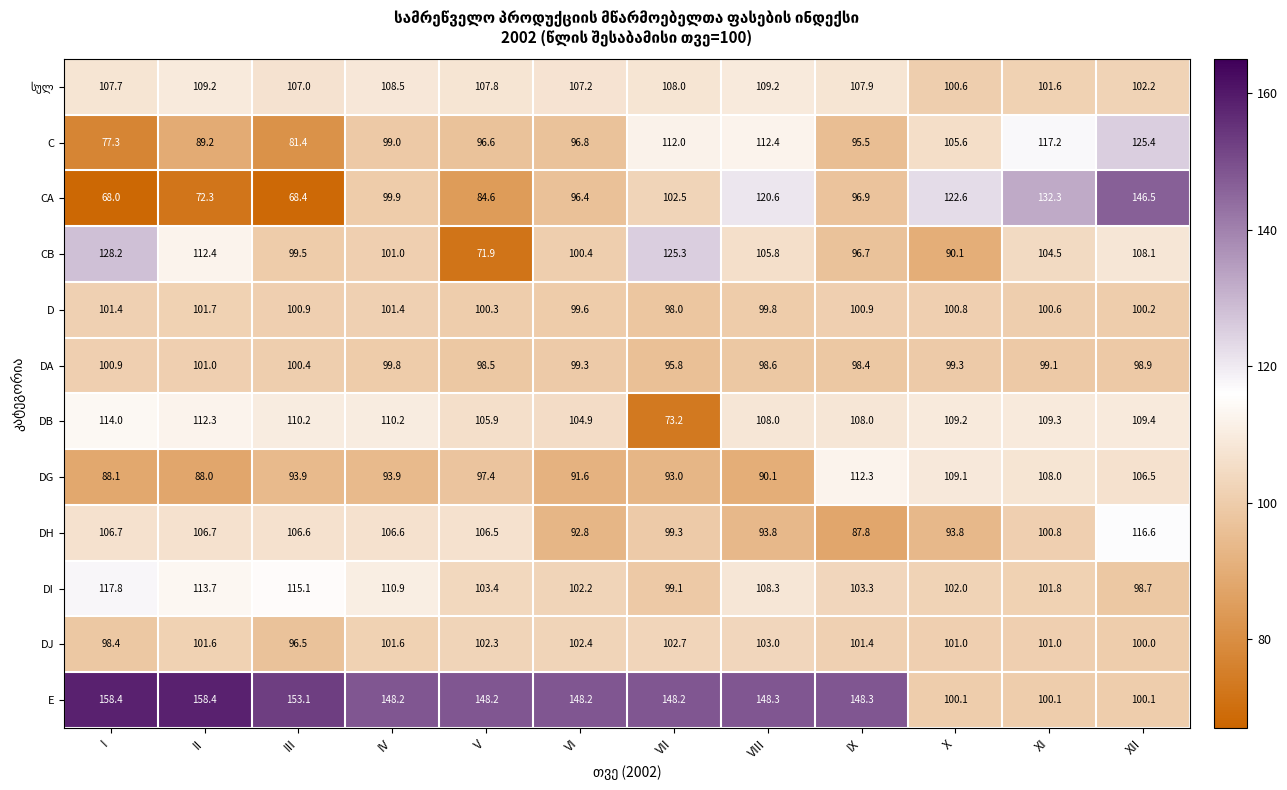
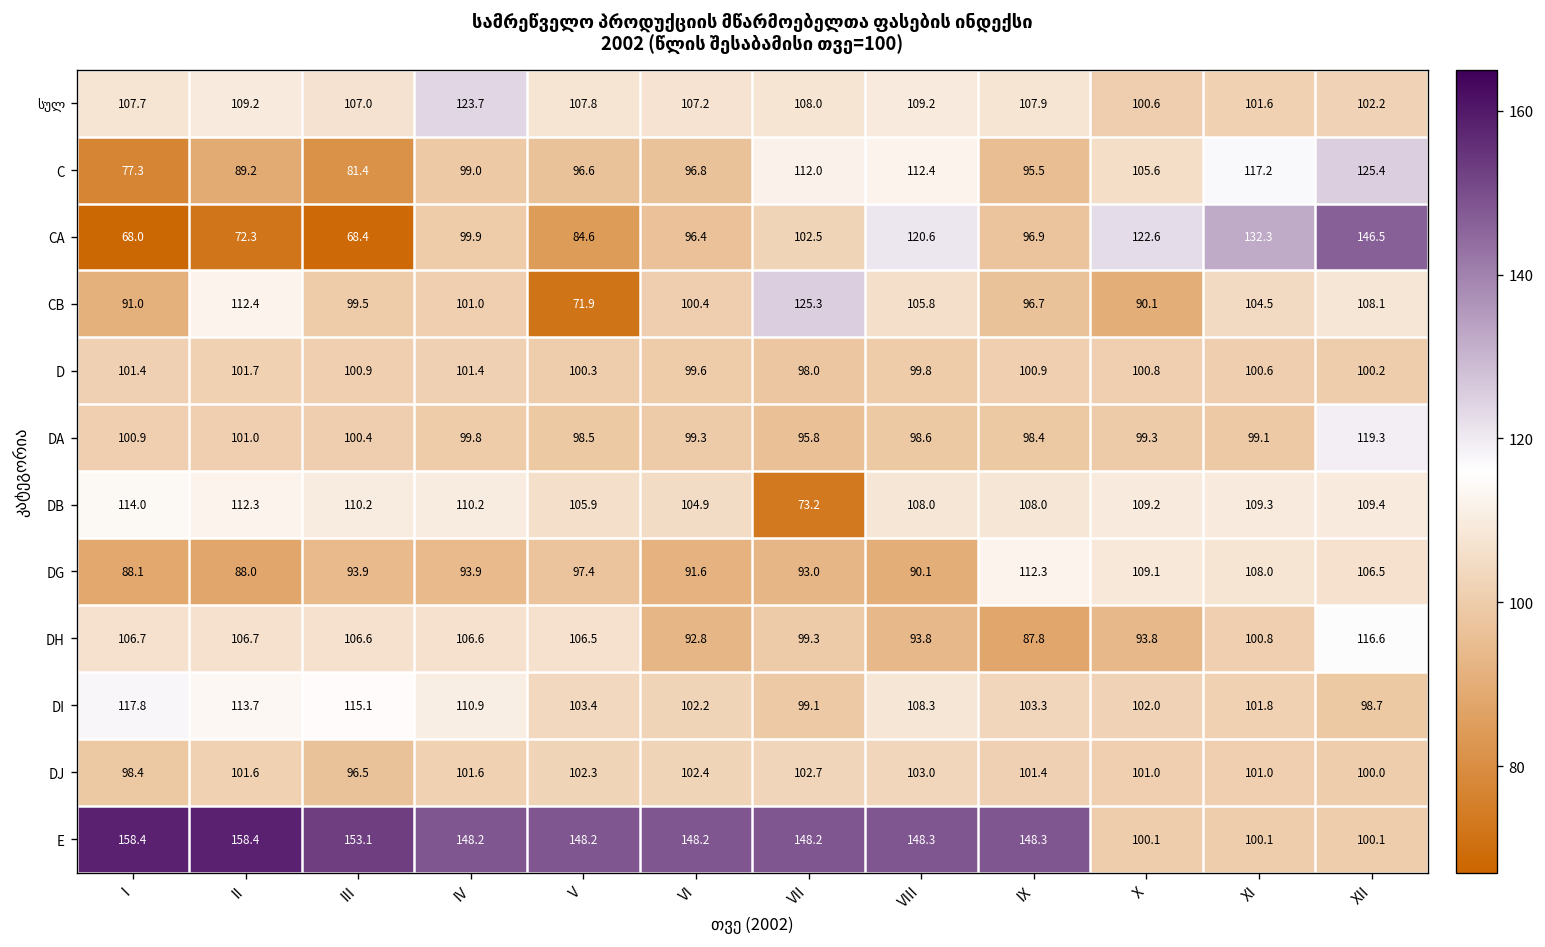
  {
    "სულ": {
      "I": 107.7,
      "II": 109.2,
      "III": 107.0,
-     "IV": 108.5,
+     "IV": 123.7,
      "V": 107.8,
      "VI": 107.2,
      "VII": 108.0,
      "VIII": 109.2,
      "IX": 107.9,
      "X": 100.6,
      "XI": 101.6,
      "XII": 102.2
    },
    "C": {
      "I": 77.3,
      "II": 89.2,
      "III": 81.4,
      "IV": 99.0,
      "V": 96.6,
      "VI": 96.8,
      "VII": 112.0,
      "VIII": 112.4,
      "IX": 95.5,
      "X": 105.6,
      "XI": 117.2,
      "XII": 125.4
    },
    "CA": {
      "I": 68.0,
      "II": 72.3,
      "III": 68.4,
      "IV": 99.9,
      "V": 84.6,
      "VI": 96.4,
      "VII": 102.5,
      "VIII": 120.6,
      "IX": 96.9,
      "X": 122.6,
      "XI": 132.3,
      "XII": 146.5
    },
    "CB": {
-     "I": 128.2,
+     "I": 91.0,
      "II": 112.4,
      "III": 99.5,
      "IV": 101.0,
      "V": 71.9,
      "VI": 100.4,
      "VII": 125.3,
      "VIII": 105.8,
      "IX": 96.7,
      "X": 90.1,
      "XI": 104.5,
      "XII": 108.1
    },
    "D": {
      "I": 101.4,
      "II": 101.7,
      "III": 100.9,
      "IV": 101.4,
      "V": 100.3,
      "VI": 99.6,
      "VII": 98.0,
      "VIII": 99.8,
      "IX": 100.9,
      "X": 100.8,
      "XI": 100.6,
      "XII": 100.2
    },
    "DA": {
      "I": 100.9,
      "II": 101.0,
      "III": 100.4,
      "IV": 99.8,
      "V": 98.5,
      "VI": 99.3,
      "VII": 95.8,
      "VIII": 98.6,
      "IX": 98.4,
      "X": 99.3,
      "XI": 99.1,
-     "XII": 98.9
+     "XII": 119.3
    },
    "DB": {
      "I": 114.0,
      "II": 112.3,
      "III": 110.2,
      "IV": 110.2,
      "V": 105.9,
      "VI": 104.9,
      "VII": 73.2,
      "VIII": 108.0,
      "IX": 108.0,
      "X": 109.2,
      "XI": 109.3,
      "XII": 109.4
    },
    "DG": {
      "I": 88.1,
      "II": 88.0,
      "III": 93.9,
      "IV": 93.9,
      "V": 97.4,
      "VI": 91.6,
      "VII": 93.0,
      "VIII": 90.1,
      "IX": 112.3,
      "X": 109.1,
      "XI": 108.0,
      "XII": 106.5
    },
    "DH": {
      "I": 106.7,
      "II": 106.7,
      "III": 106.6,
      "IV": 106.6,
      "V": 106.5,
      "VI": 92.8,
      "VII": 99.3,
      "VIII": 93.8,
      "IX": 87.8,
      "X": 93.8,
      "XI": 100.8,
      "XII": 116.6
    },
    "DI": {
      "I": 117.8,
      "II": 113.7,
      "III": 115.1,
      "IV": 110.9,
      "V": 103.4,
      "VI": 102.2,
      "VII": 99.1,
      "VIII": 108.3,
      "IX": 103.3,
      "X": 102.0,
      "XI": 101.8,
      "XII": 98.7
    },
    "DJ": {
      "I": 98.4,
      "II": 101.6,
      "III": 96.5,
      "IV": 101.6,
      "V": 102.3,
      "VI": 102.4,
      "VII": 102.7,
      "VIII": 103.0,
      "IX": 101.4,
      "X": 101.0,
      "XI": 101.0,
      "XII": 100.0
    },
    "E": {
      "I": 158.4,
      "II": 158.4,
      "III": 153.1,
      "IV": 148.2,
      "V": 148.2,
      "VI": 148.2,
      "VII": 148.2,
      "VIII": 148.3,
      "IX": 148.3,
      "X": 100.1,
      "XI": 100.1,
      "XII": 100.1
    }
  }
